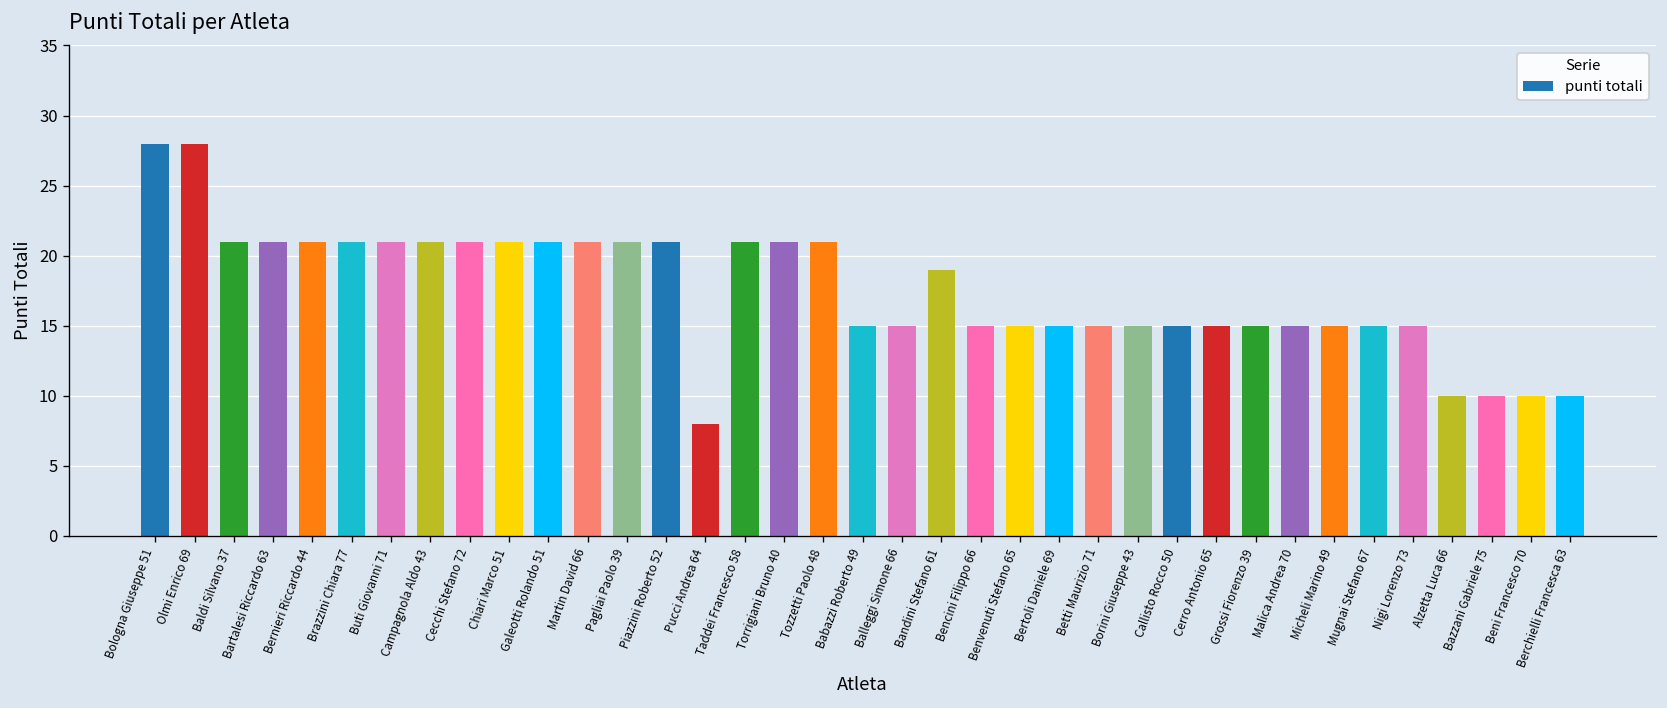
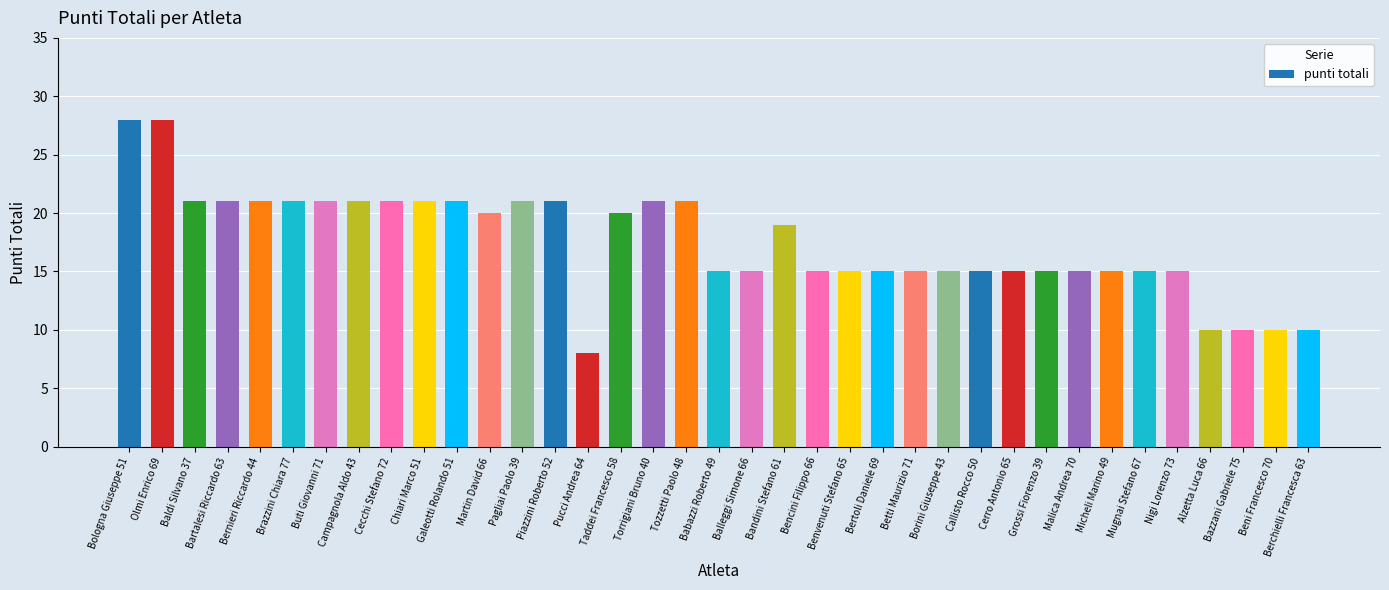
  {
    "Bologna Giuseppe 51": 28,
    "Olmi Enrico 69": 28,
    "Baldi Silvano 37": 21,
    "Bartalesi Riccardo 63": 21,
    "Bernieri Riccardo 44": 21,
    "Brazzini Chiara 77": 21,
    "Buti Giovanni 71": 21,
    "Campagnola Aldo 43": 21,
    "Cecchi Stefano 72": 21,
    "Chiari Marco 51": 21,
    "Galeotti Rolando 51": 21,
-   "Martin David 66": 21,
+   "Martin David 66": 20,
    "Pagliai Paolo 39": 21,
    "Piazzini Roberto 52": 21,
    "Pucci Andrea 64": 8,
-   "Taddei Francesco 58": 21,
+   "Taddei Francesco 58": 20,
    "Torrigiani Bruno 40": 21,
    "Tozzetti Paolo 48": 21,
    "Babazzi Roberto 49": 15,
    "Balleggi Simone 66": 15,
    "Bandini Stefano 61": 19,
    "Bencini Filippo 66": 15,
    "Benvenuti Stefano 65": 15,
    "Bertoli Daniele 69": 15,
    "Betti Maurizio 71": 15,
    "Borini Giuseppe 43": 15,
    "Callisto Rocco 50": 15,
    "Cerro Antonio 65": 15,
    "Grossi Fiorenzo 39": 15,
    "Malica Andrea 70": 15,
    "Micheli Marino 49": 15,
    "Mugnai Stefano 67": 15,
    "Nigi Lorenzo 73": 15,
    "Alzetta Luca 66": 10,
    "Bazzani Gabriele 75": 10,
    "Beni Francesco 70": 10,
    "Berchielli Francesca 63": 10
  }
